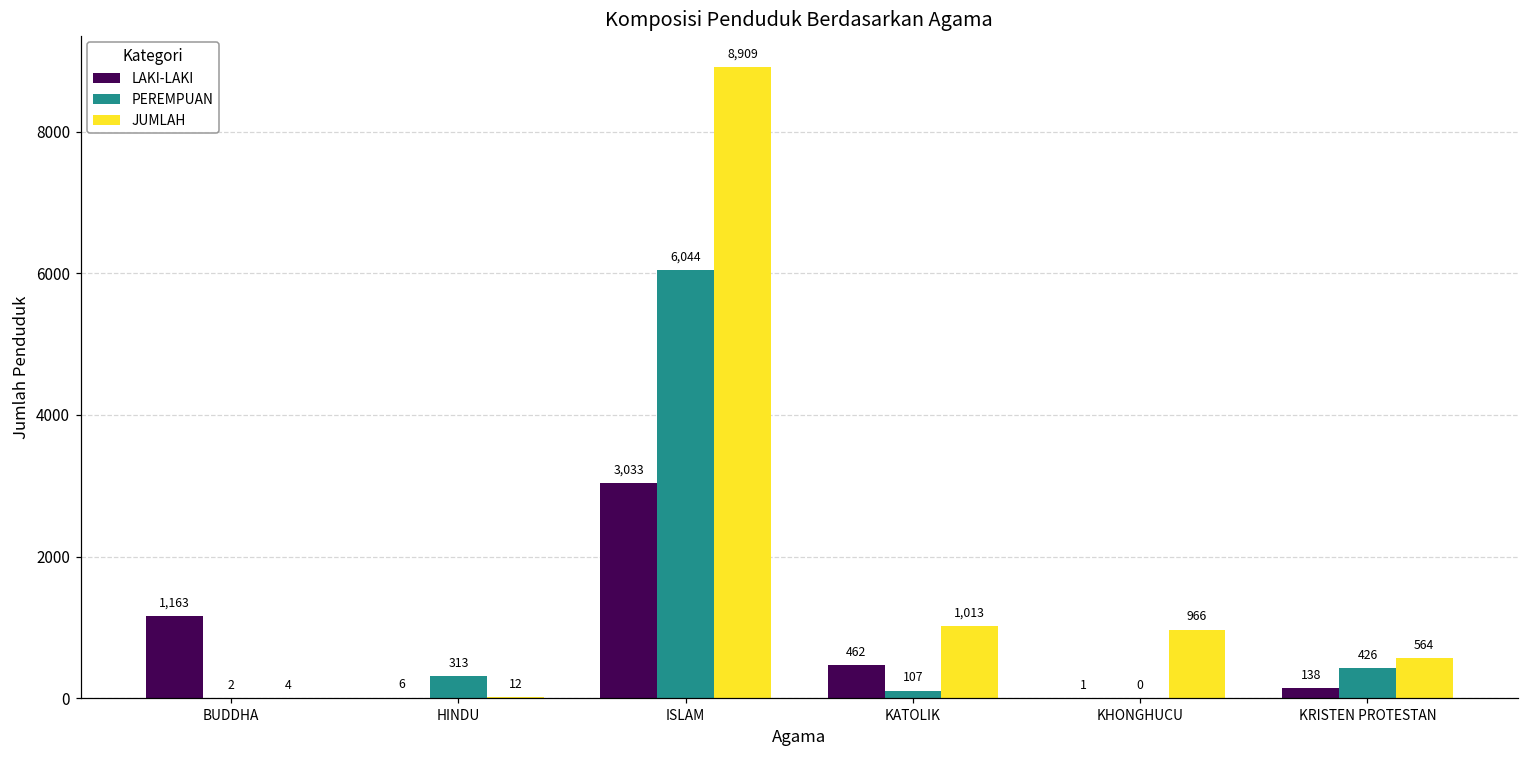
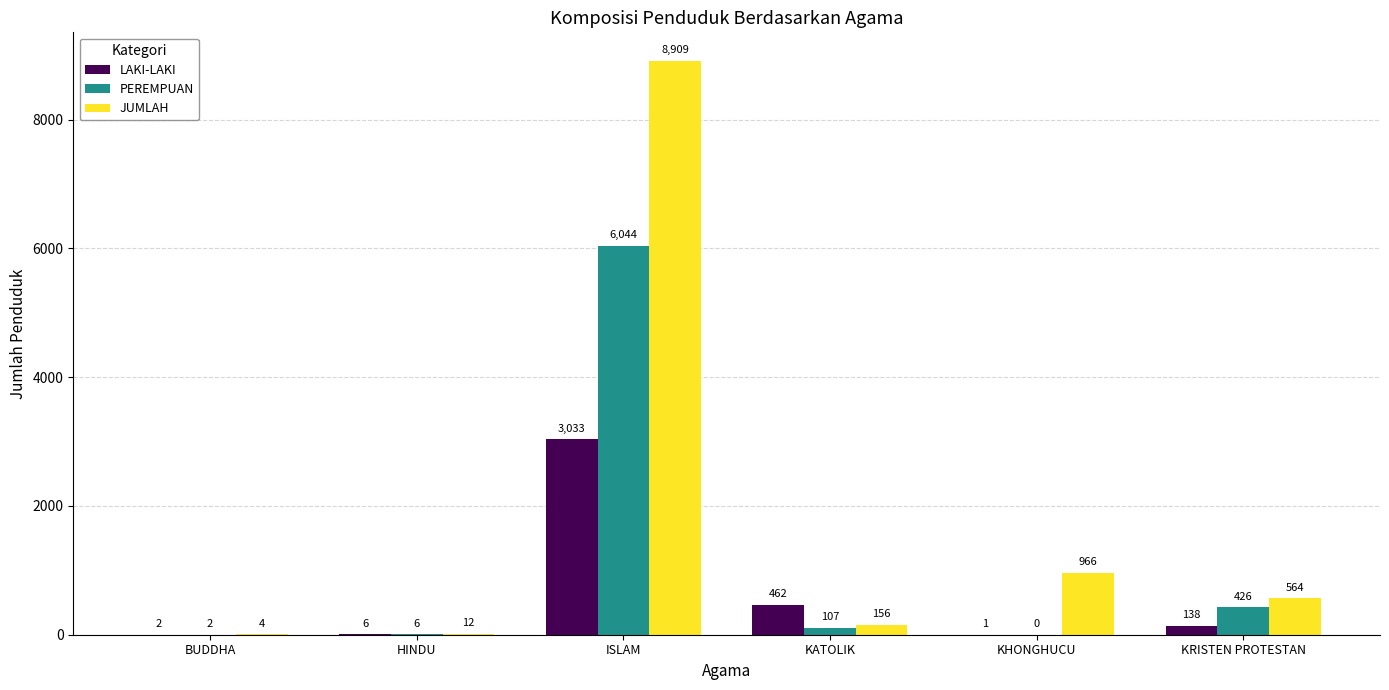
  {
    "LAKI-LAKI": {
-     "BUDDHA": "1,163",
+     "BUDDHA": "2",
      "HINDU": "6",
      "ISLAM": "3,033",
      "KATOLIK": "462",
      "KHONGHUCU": "1",
      "KRISTEN PROTESTAN": "138"
    },
    "PEREMPUAN": {
      "BUDDHA": "2",
-     "HINDU": "313",
+     "HINDU": "6",
      "ISLAM": "6,044",
      "KATOLIK": "107",
      "KHONGHUCU": "0",
      "KRISTEN PROTESTAN": "426"
    },
    "JUMLAH": {
      "BUDDHA": "4",
      "HINDU": "12",
      "ISLAM": "8,909",
-     "KATOLIK": "1,013",
+     "KATOLIK": "156",
      "KHONGHUCU": "966",
      "KRISTEN PROTESTAN": "564"
    }
  }
